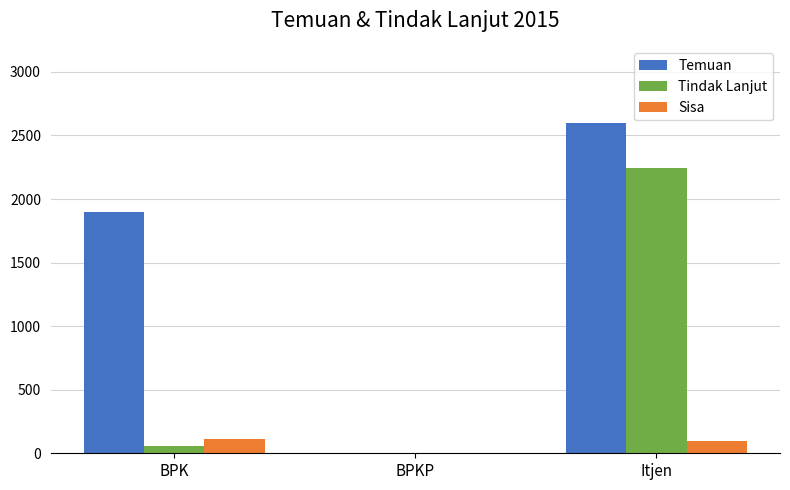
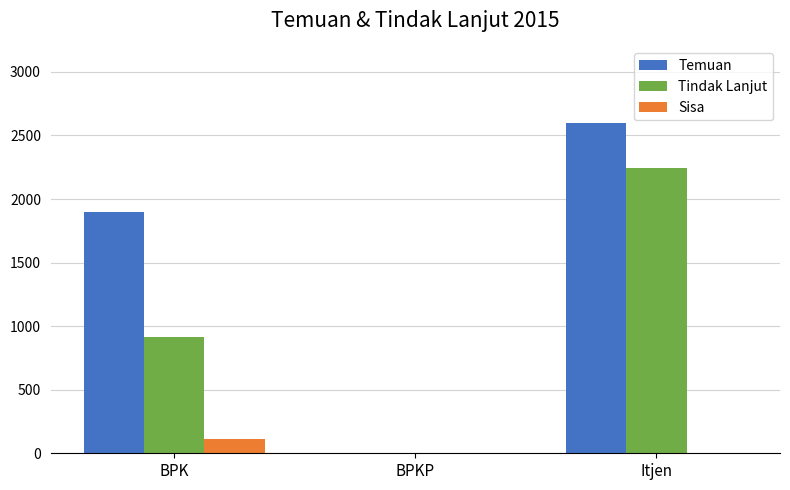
  {
    "Temuan": {
      "BPK": 1900,
      "BPKP": 0,
      "Itjen": 2600
    },
    "Tindak Lanjut": {
-     "BPK": 60,
+     "BPK": 920,
      "BPKP": 0,
      "Itjen": 2240
    },
    "Sisa": {
      "BPK": 120,
      "BPKP": 0,
-     "Itjen": 100
+     "Itjen": 10
    }
  }
